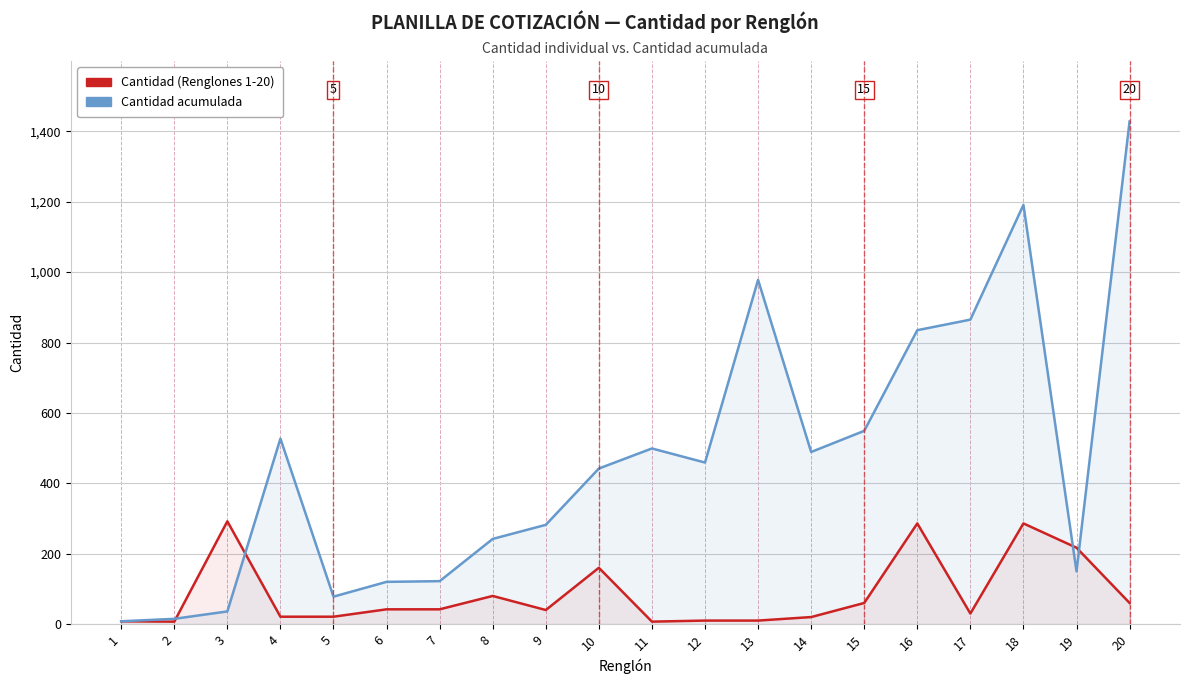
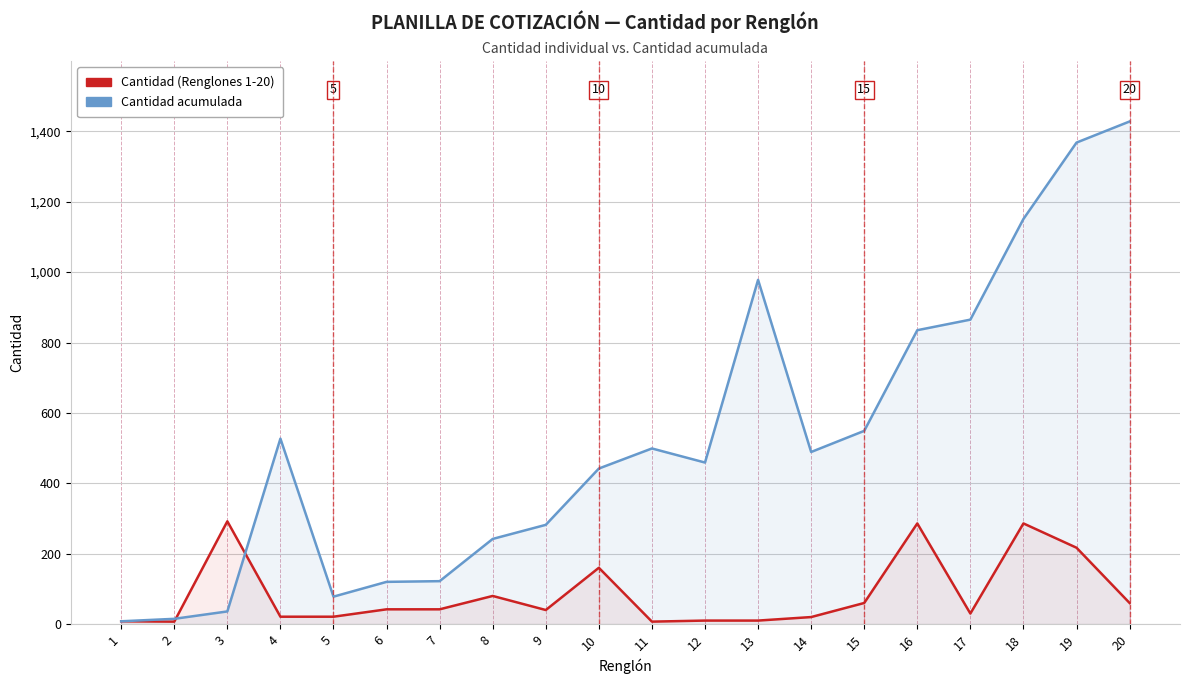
  {
    "Cantidad (Renglones 1-20)": {
      "2": "10",
      "3": "290",
      "4": "20",
      "5": "20",
      "6": "40",
      "7": "40",
      "8": "80",
      "9": "40",
      "10": "160",
      "11": "10",
      "12": "10",
      "13": "10",
      "14": "20",
      "15": "60",
      "16": "290",
      "17": "30",
      "18": "290",
      "19": "220",
      "20": "60"
    },
    "Cantidad acumulada": {
      "2": "20",
      "3": "40",
      "4": "530",
      "5": "80",
      "6": "120",
      "7": "120",
      "8": "240",
      "9": "280",
      "10": "440",
      "11": "500",
      "12": "460",
      "13": "980",
      "14": "490",
      "15": "550",
      "16": "840",
      "17": "870",
-     "18": "1,190",
-     "19": "150",
+     "18": "1,150",
+     "19": "1,370",
      "20": "1,430"
    }
  }
